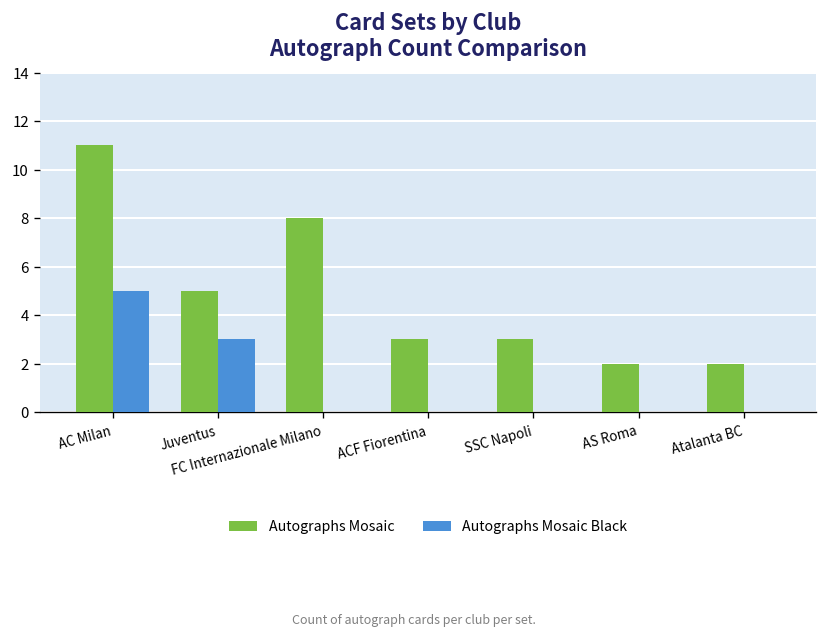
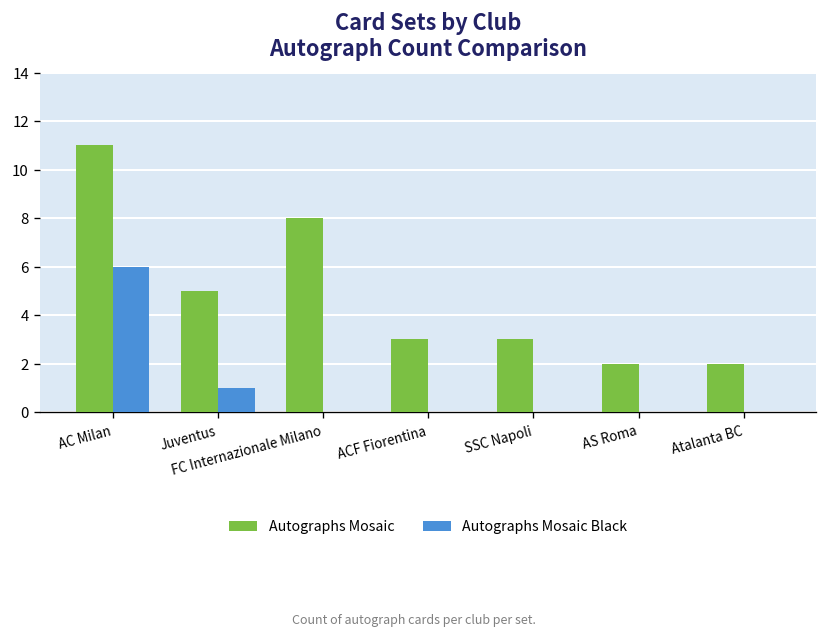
  {
    "Autographs Mosaic": {
      "AC Milan": 11,
      "Juventus": 5,
      "FC Internazionale Milano": 8,
      "ACF Fiorentina": 3,
      "SSC Napoli": 3,
      "AS Roma": 2,
      "Atalanta BC": 2
    },
    "Autographs Mosaic Black": {
-     "AC Milan": 5,
-     "Juventus": 3,
+     "AC Milan": 6,
+     "Juventus": 1,
      "FC Internazionale Milano": 0,
      "ACF Fiorentina": 0,
      "SSC Napoli": 0,
      "AS Roma": 0,
      "Atalanta BC": 0
    }
  }
